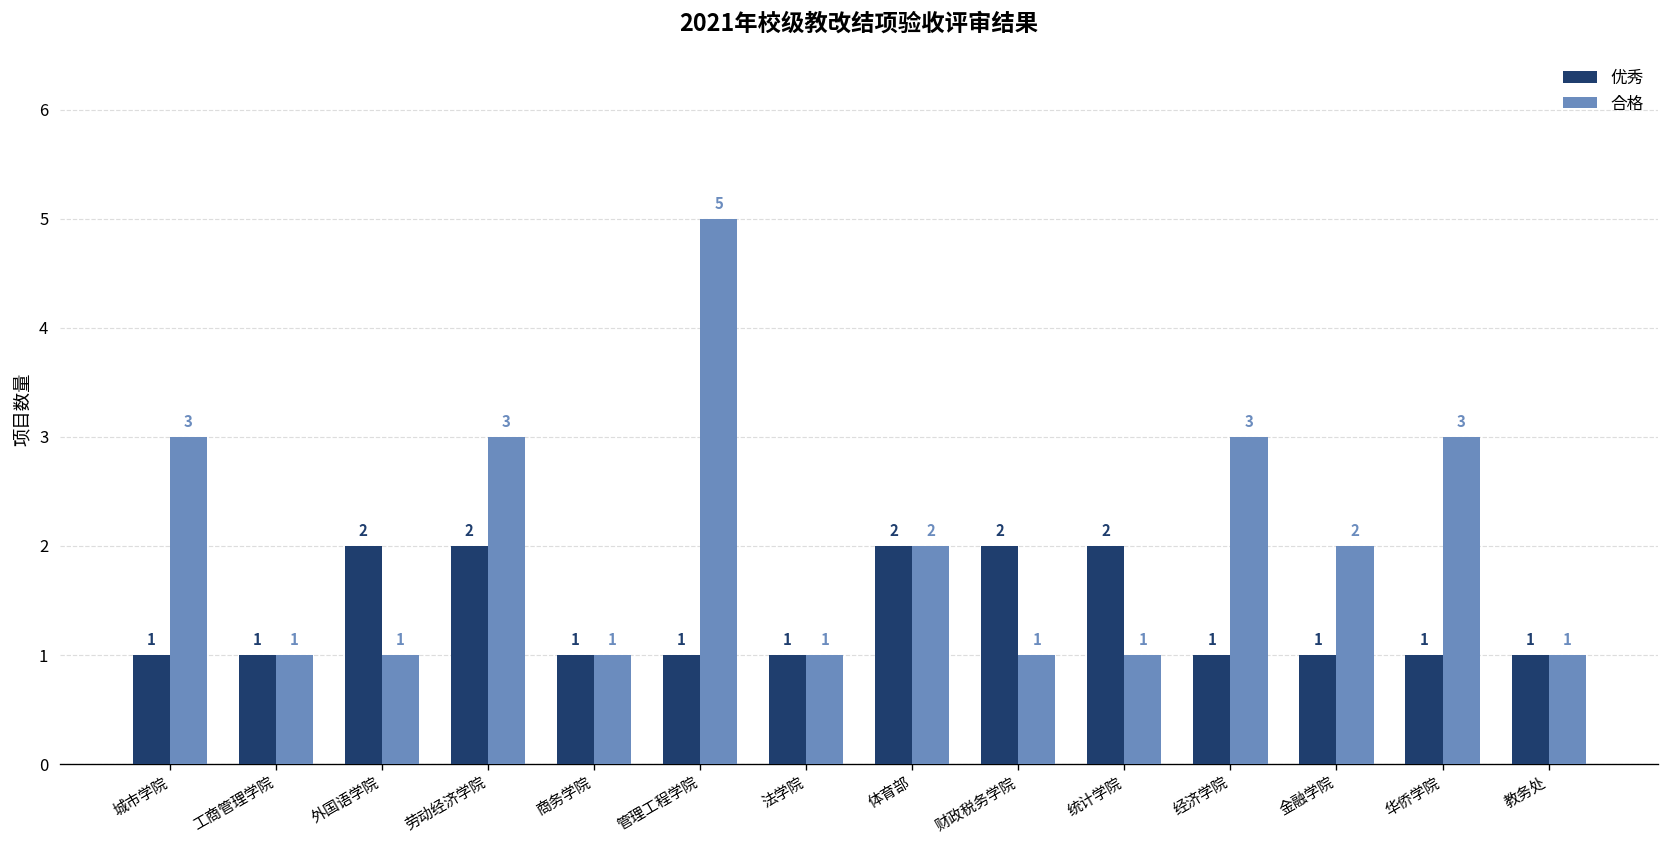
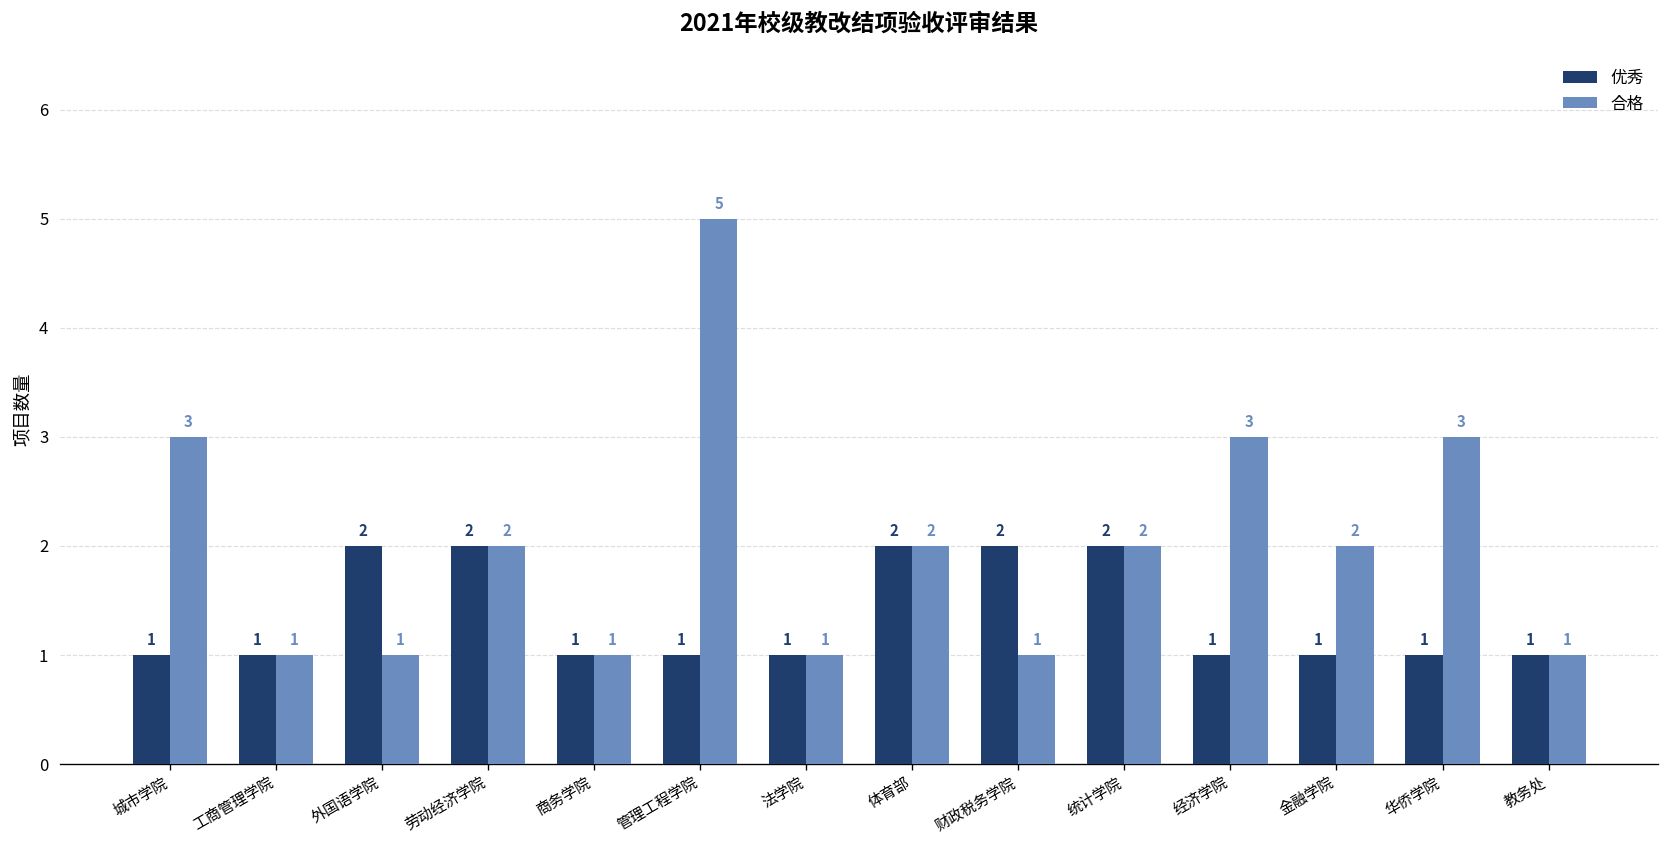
  {
    "优秀": {
      "城市学院": 1,
      "工商管理学院": 1,
      "外国语学院": 2,
      "劳动经济学院": 2,
      "商务学院": 1,
      "管理工程学院": 1,
      "法学院": 1,
      "体育部": 2,
      "财政税务学院": 2,
      "统计学院": 2,
      "经济学院": 1,
      "金融学院": 1,
      "华侨学院": 1,
      "教务处": 1
    },
    "合格": {
      "城市学院": 3,
      "工商管理学院": 1,
      "外国语学院": 1,
-     "劳动经济学院": 3,
+     "劳动经济学院": 2,
      "商务学院": 1,
      "管理工程学院": 5,
      "法学院": 1,
      "体育部": 2,
      "财政税务学院": 1,
-     "统计学院": 1,
+     "统计学院": 2,
      "经济学院": 3,
      "金融学院": 2,
      "华侨学院": 3,
      "教务处": 1
    }
  }
